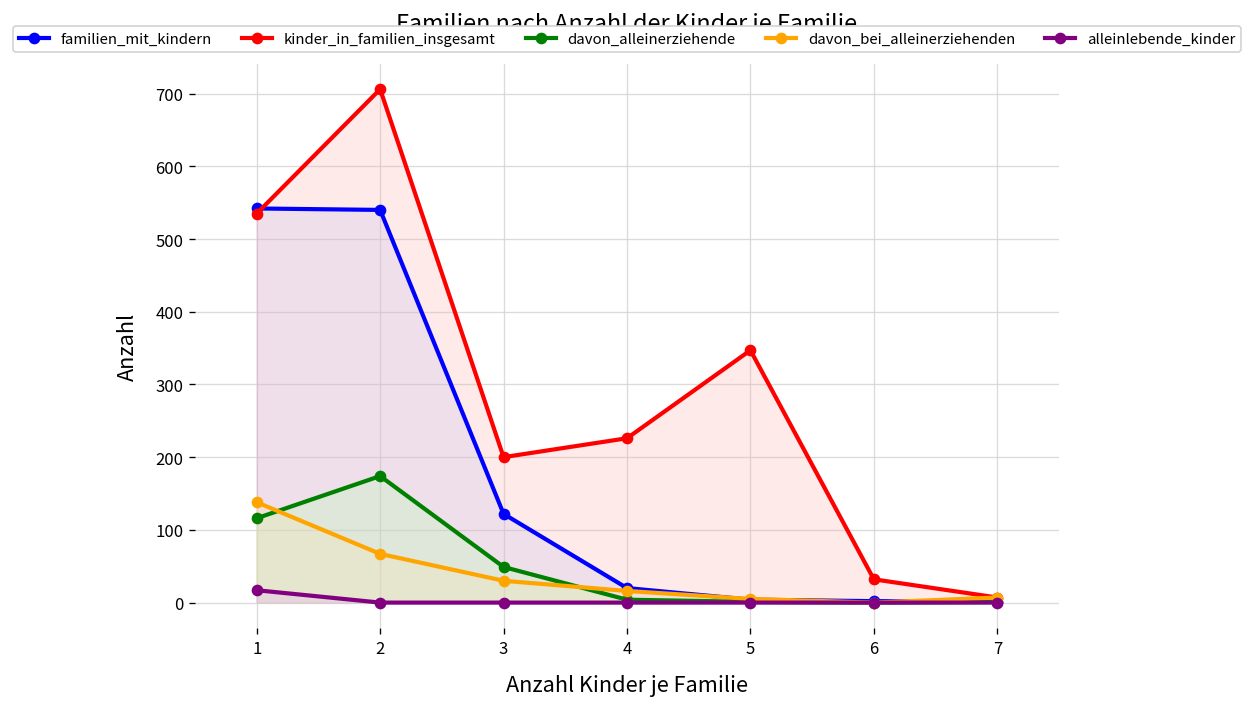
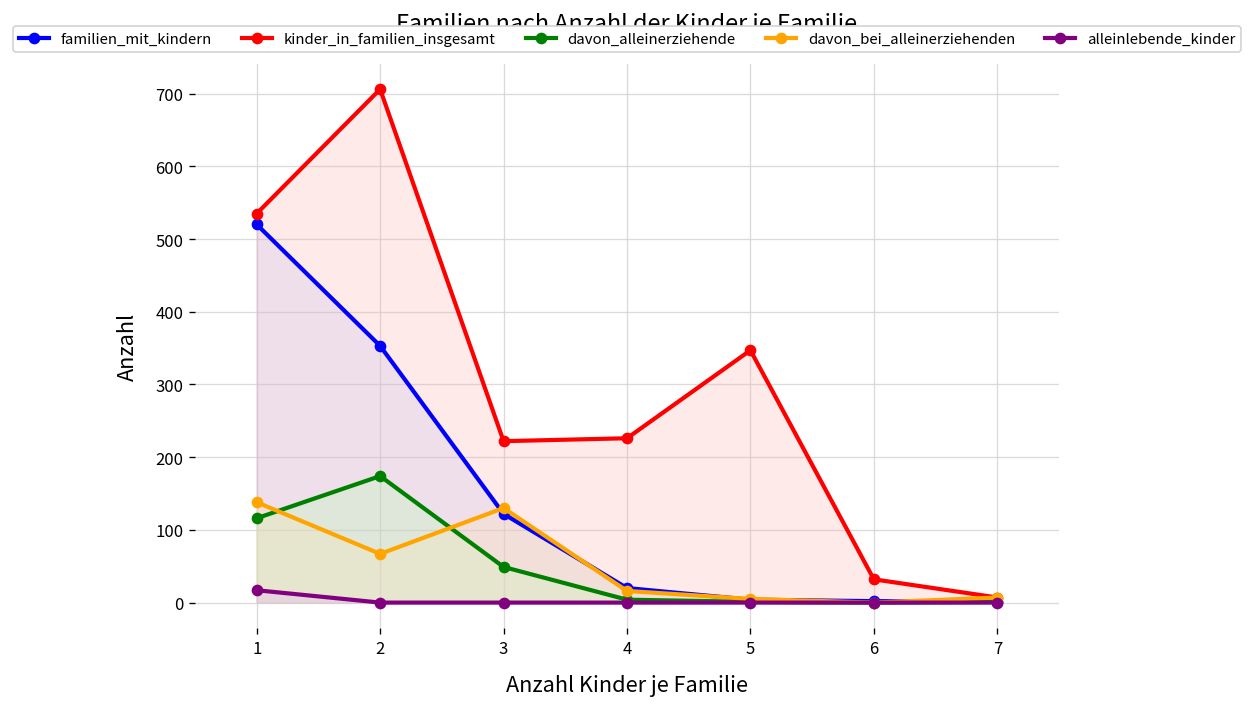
  {
    "familien_mit_kindern": {
-     "1": 540,
-     "2": 540,
+     "1": 520,
+     "2": 350,
      "3": 120
    },
    "kinder_in_familien_insgesamt": {
      "1": 540,
      "2": 710,
-     "3": 200,
+     "3": 220,
      "4": 230,
      "5": 350,
      "6": 30
    },
    "davon_alleinerziehende": {
      "1": 120,
      "2": 170,
      "3": 50
    },
    "davon_bei_alleinerziehenden": {
      "1": 140,
      "2": 70,
-     "3": 30
+     "3": 130
    },
    "alleinlebende_kinder": {
      "1": 20,
      "2": 0,
      "3": 0
    }
  }
